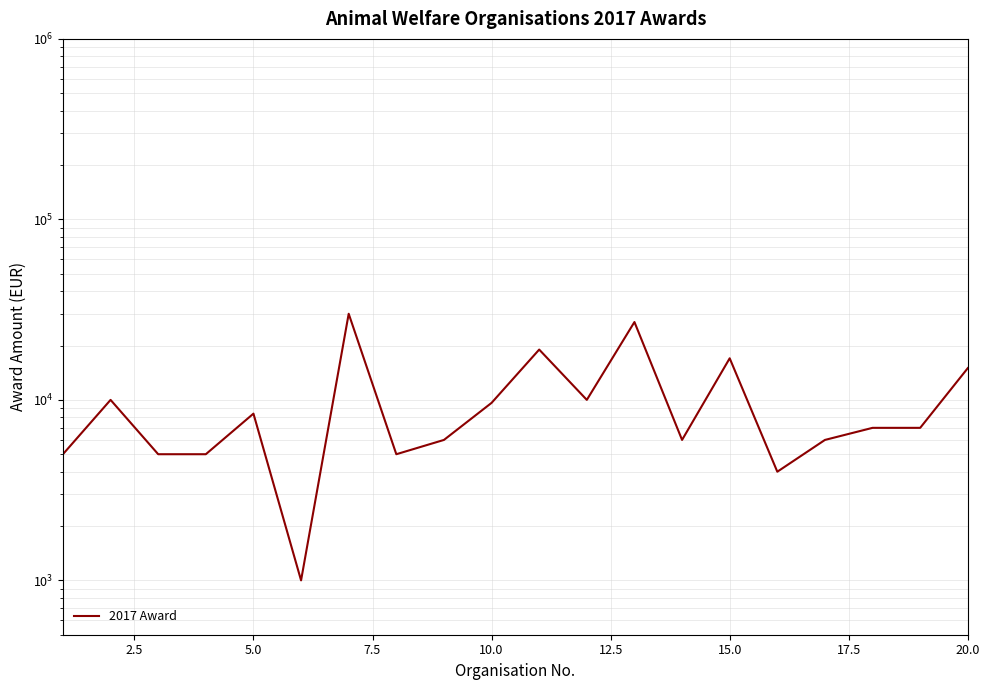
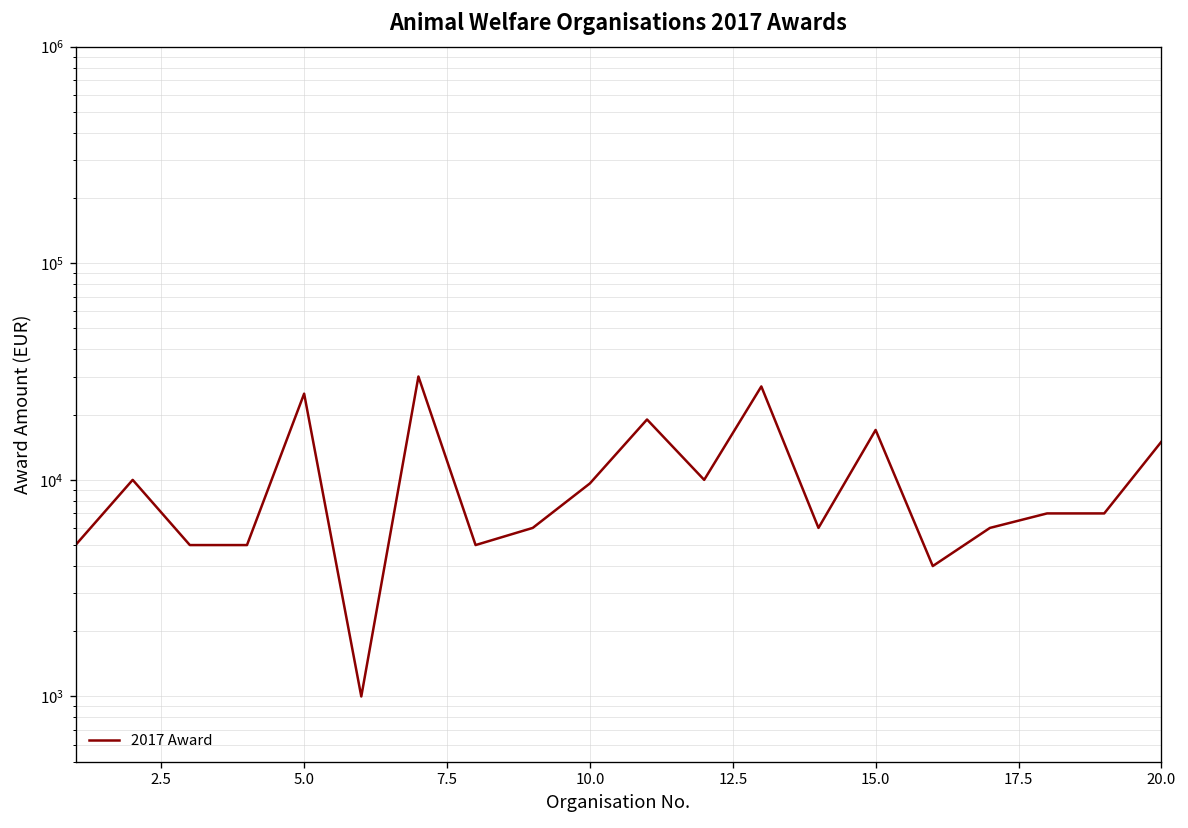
  {
-   "5.0": 8000,
+   "5.0": 25000,
    "10.0": 10000,
    "15.0": 17000,
    "20.0": 15000
  }
